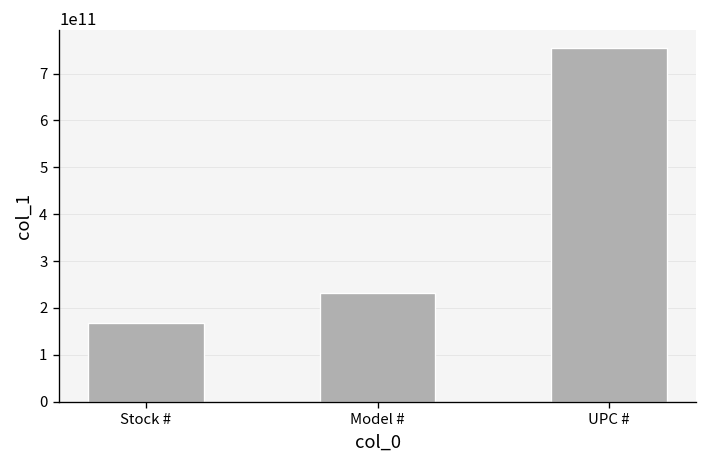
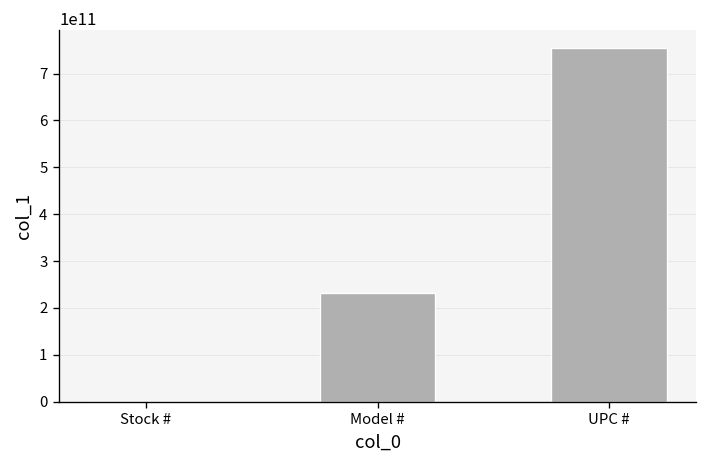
  {
-   "Stock #": 170000000000,
+   "Stock #": 0,
    "Model #": 230000000000,
    "UPC #": 750000000000
  }
